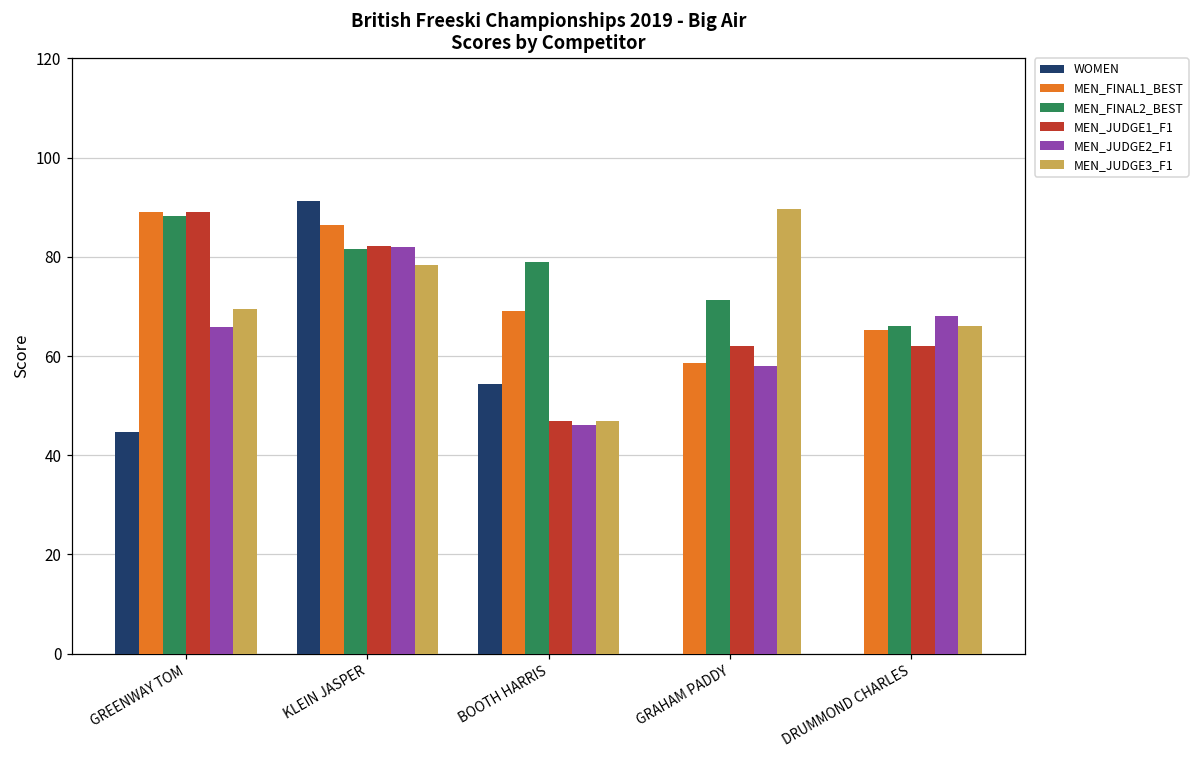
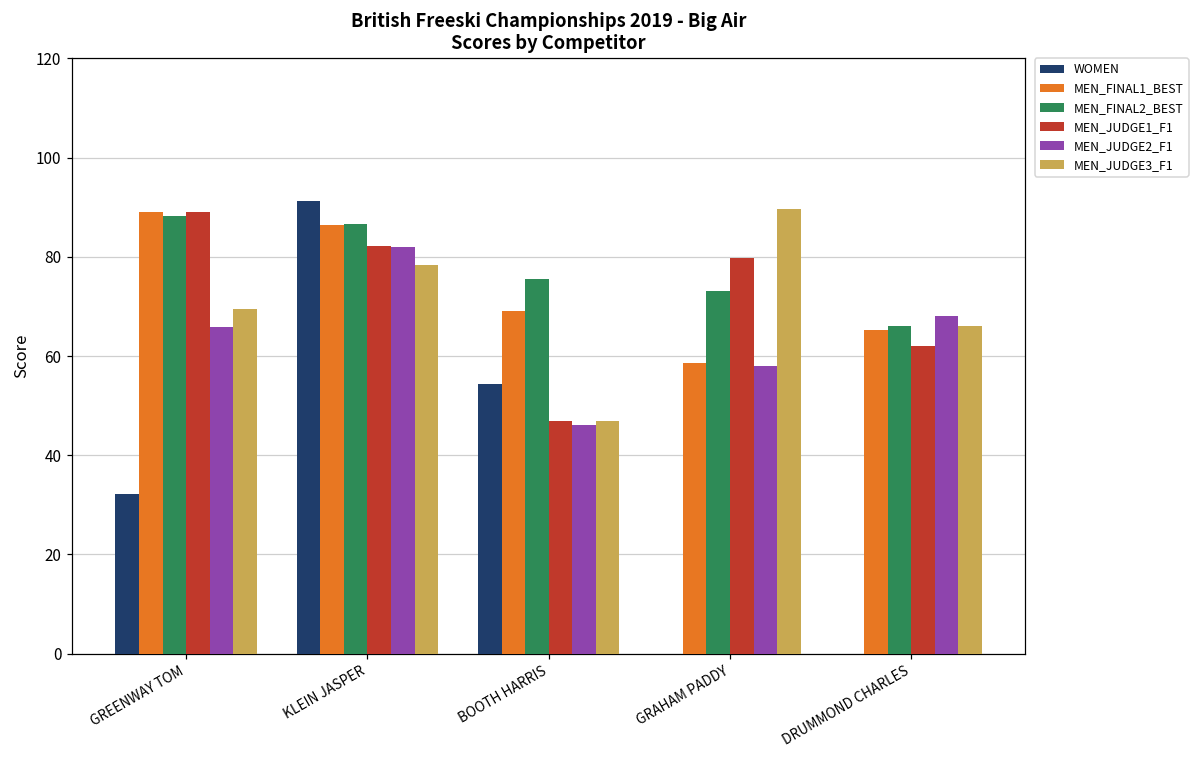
  {
    "WOMEN": {
-     "GREENWAY TOM": 45,
+     "GREENWAY TOM": 32,
      "KLEIN JASPER": 91,
      "BOOTH HARRIS": 54,
      "GRAHAM PADDY": 0,
      "DRUMMOND CHARLES": 0
    },
    "MEN_FINAL1_BEST": {
      "GREENWAY TOM": 89,
      "KLEIN JASPER": 86,
      "BOOTH HARRIS": 69,
      "GRAHAM PADDY": 59,
      "DRUMMOND CHARLES": 65
    },
    "MEN_FINAL2_BEST": {
      "GREENWAY TOM": 88,
-     "KLEIN JASPER": 82,
-     "BOOTH HARRIS": 79,
-     "GRAHAM PADDY": 71,
+     "KLEIN JASPER": 87,
+     "BOOTH HARRIS": 76,
+     "GRAHAM PADDY": 73,
      "DRUMMOND CHARLES": 66
    },
    "MEN_JUDGE1_F1": {
      "GREENWAY TOM": 89,
      "KLEIN JASPER": 82,
      "BOOTH HARRIS": 47,
-     "GRAHAM PADDY": 62,
+     "GRAHAM PADDY": 80,
      "DRUMMOND CHARLES": 62
    },
    "MEN_JUDGE2_F1": {
      "GREENWAY TOM": 66,
      "KLEIN JASPER": 82,
      "BOOTH HARRIS": 46,
      "GRAHAM PADDY": 58,
      "DRUMMOND CHARLES": 68
    },
    "MEN_JUDGE3_F1": {
      "GREENWAY TOM": 70,
      "KLEIN JASPER": 78,
      "BOOTH HARRIS": 47,
      "GRAHAM PADDY": 90,
      "DRUMMOND CHARLES": 66
    }
  }
